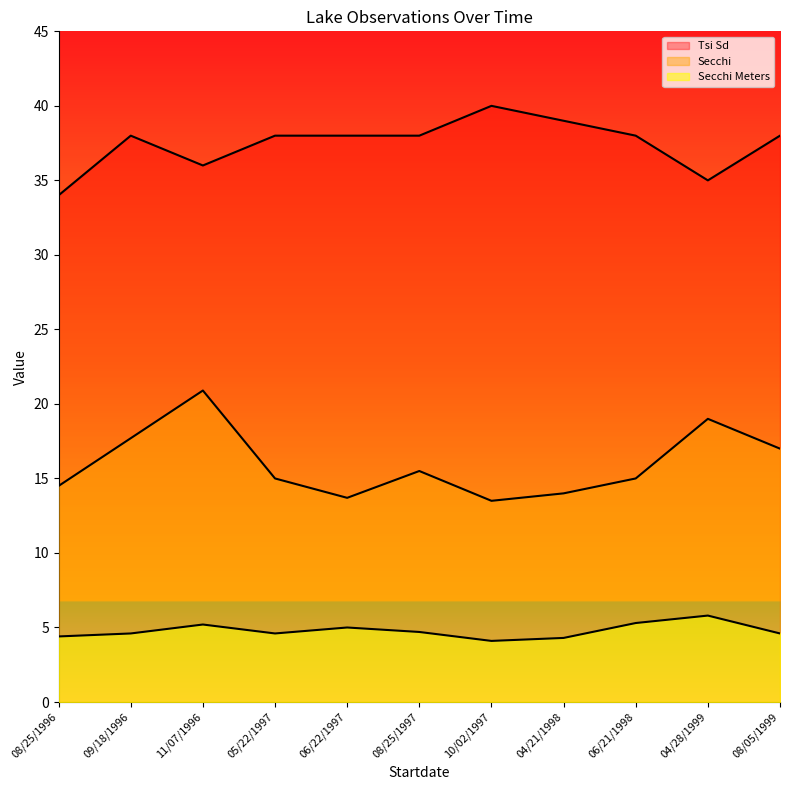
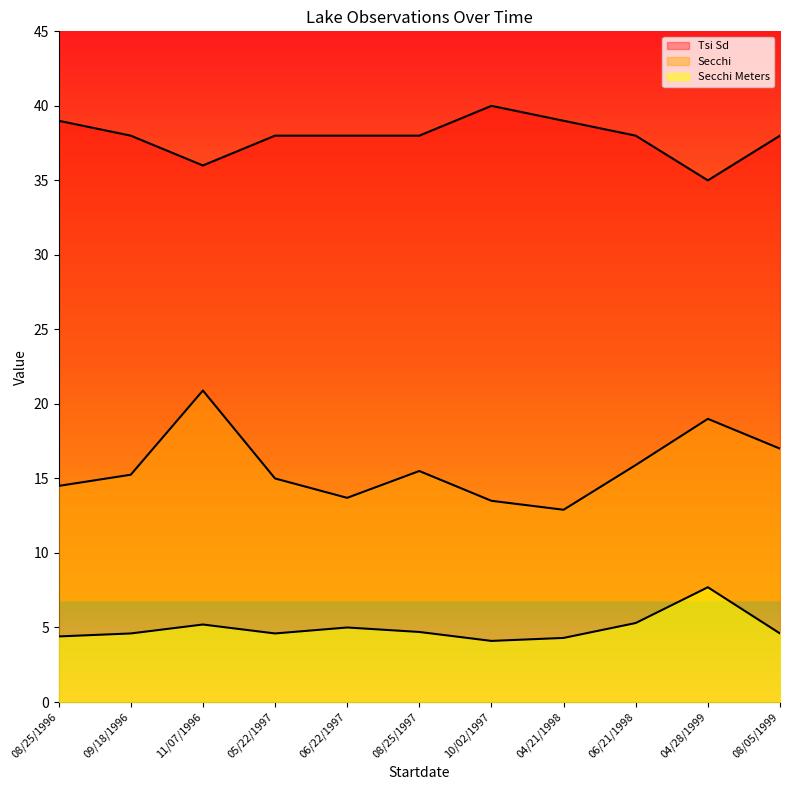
  {
    "Tsi Sd": {
-     "08/25/1996": 34,
+     "08/25/1996": 39,
      "09/18/1996": 38,
      "11/07/1996": 36,
      "05/22/1997": 38,
      "06/22/1997": 38,
      "08/25/1997": 38,
      "10/02/1997": 40,
      "04/21/1998": 39,
      "06/21/1998": 38,
      "04/28/1999": 35,
      "08/05/1999": 38
    },
    "Secchi": {
      "08/25/1996": 14.5,
-     "09/18/1996": 17.7,
+     "09/18/1996": 15.3,
      "11/07/1996": 20.9,
      "05/22/1997": 15.0,
      "06/22/1997": 13.7,
      "08/25/1997": 15.5,
      "10/02/1997": 13.5,
-     "04/21/1998": 14.0,
-     "06/21/1998": 15.0,
+     "04/21/1998": 12.9,
+     "06/21/1998": 15.9,
      "04/28/1999": 19.0,
      "08/05/1999": 17.0
    },
    "Secchi Meters": {
      "08/25/1996": 4.4,
      "09/18/1996": 4.6,
      "11/07/1996": 5.2,
      "05/22/1997": 4.6,
      "06/22/1997": 5.0,
      "08/25/1997": 4.7,
      "10/02/1997": 4.1,
      "04/21/1998": 4.3,
      "06/21/1998": 5.3,
-     "04/28/1999": 5.8,
+     "04/28/1999": 7.7,
      "08/05/1999": 4.6
    }
  }
